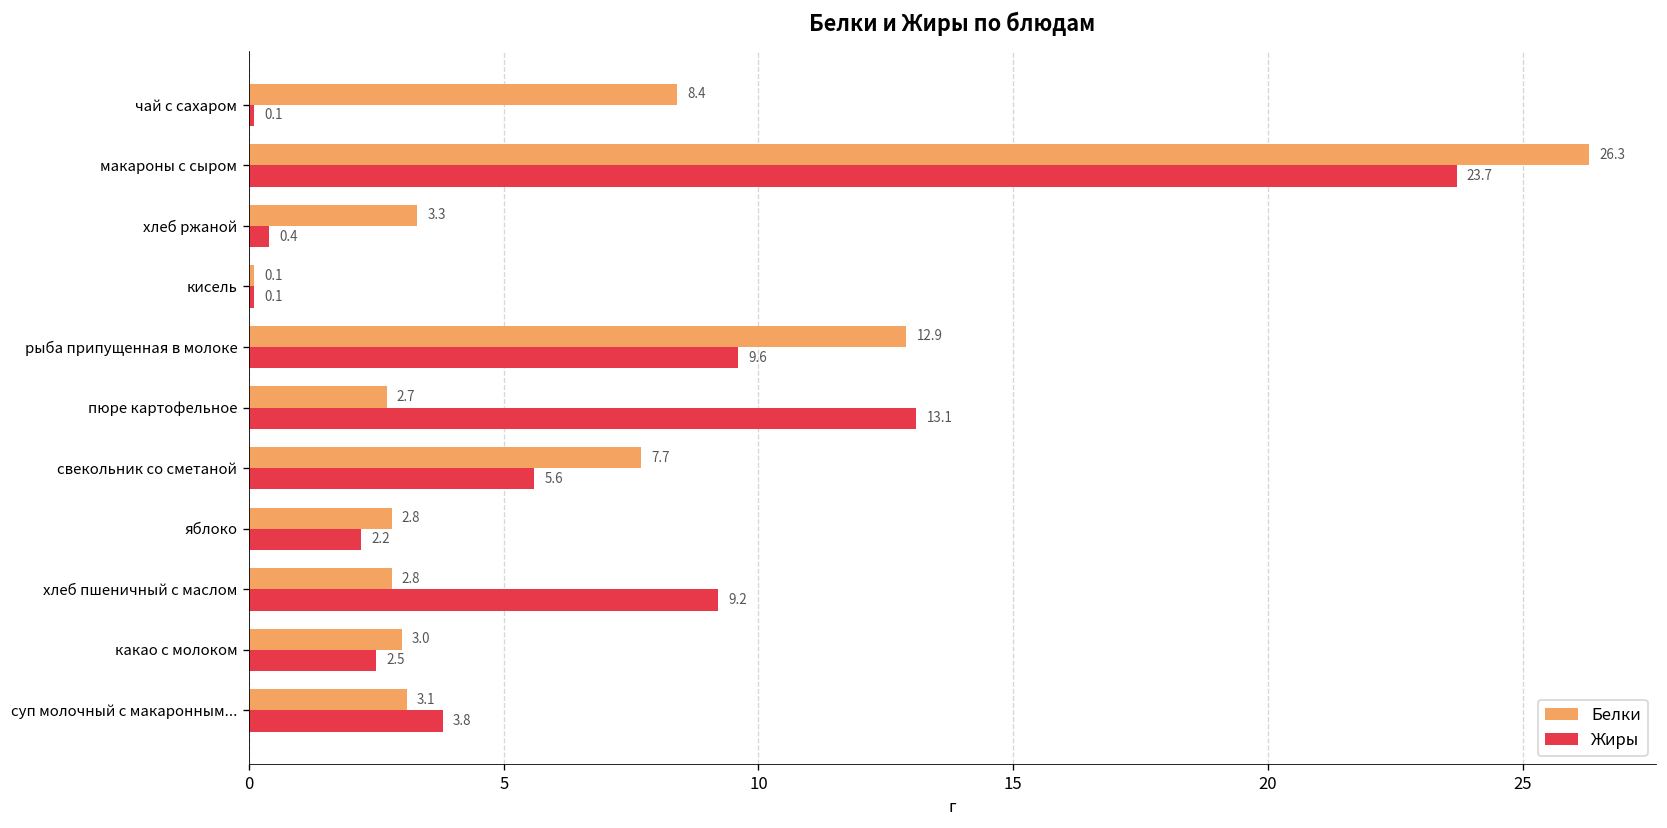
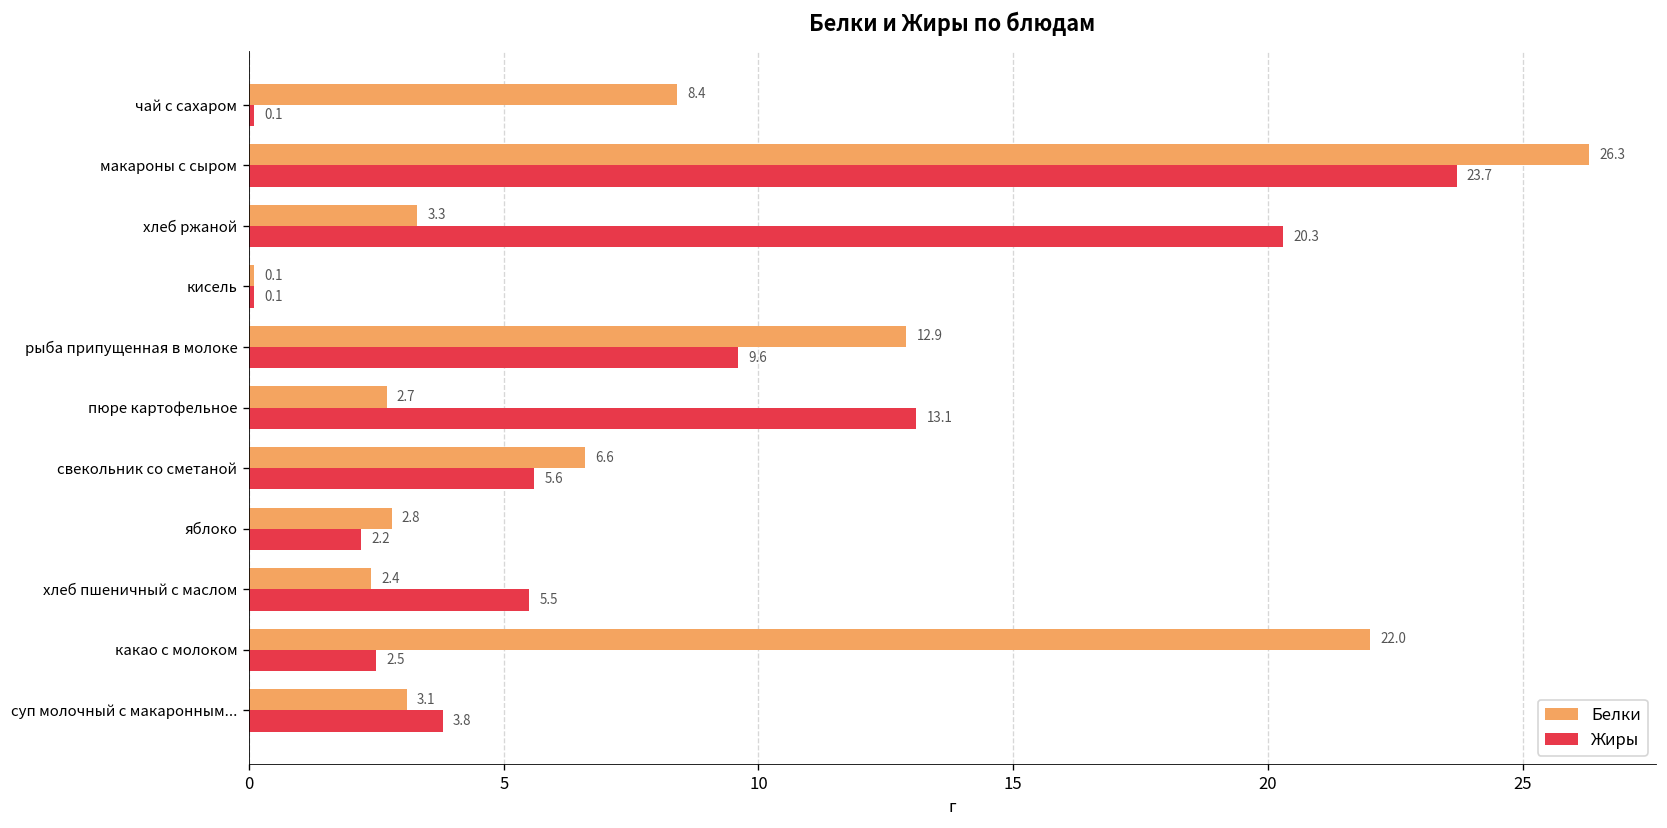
  {
    "Белки": {
      "чай с сахаром": 8.4,
      "макароны с сыром": 26.3,
      "хлеб ржаной": 3.3,
      "кисель": 0.1,
      "рыба припущенная в молоке": 12.9,
      "пюре картофельное": 2.7,
-     "свекольник со сметаной": 7.7,
+     "свекольник со сметаной": 6.6,
      "яблоко": 2.8,
-     "хлеб пшеничный с маслом": 2.8,
-     "какао с молоком": 3.0,
+     "хлеб пшеничный с маслом": 2.4,
+     "какао с молоком": 22.0,
      "суп молочный с макаронным...": 3.1
    },
    "Жиры": {
      "чай с сахаром": 0.1,
      "макароны с сыром": 23.7,
-     "хлеб ржаной": 0.4,
+     "хлеб ржаной": 20.3,
      "кисель": 0.1,
      "рыба припущенная в молоке": 9.6,
      "пюре картофельное": 13.1,
      "свекольник со сметаной": 5.6,
      "яблоко": 2.2,
-     "хлеб пшеничный с маслом": 9.2,
+     "хлеб пшеничный с маслом": 5.5,
      "какао с молоком": 2.5,
      "суп молочный с макаронным...": 3.8
    }
  }
